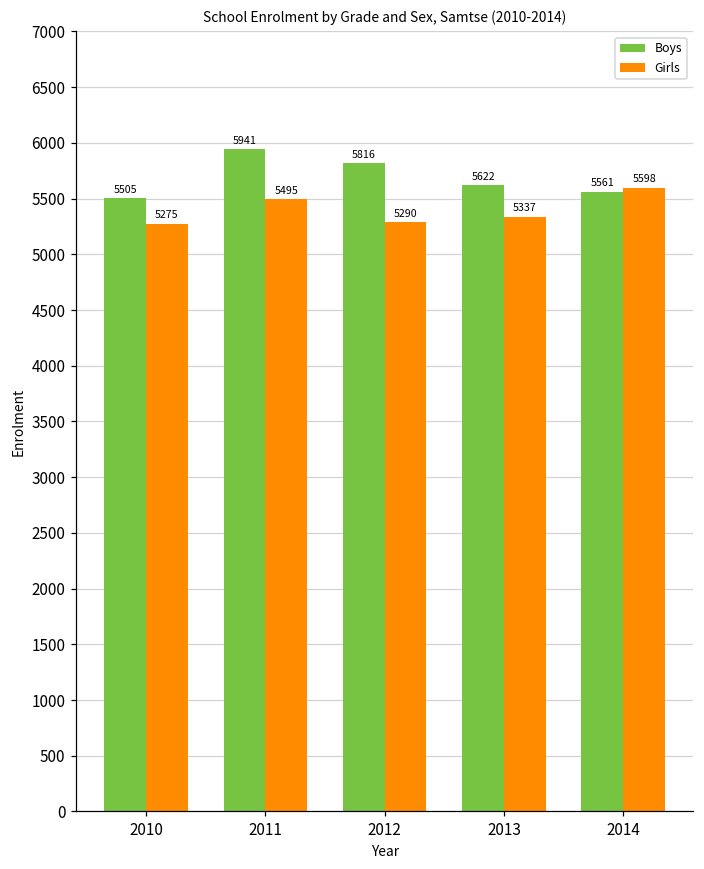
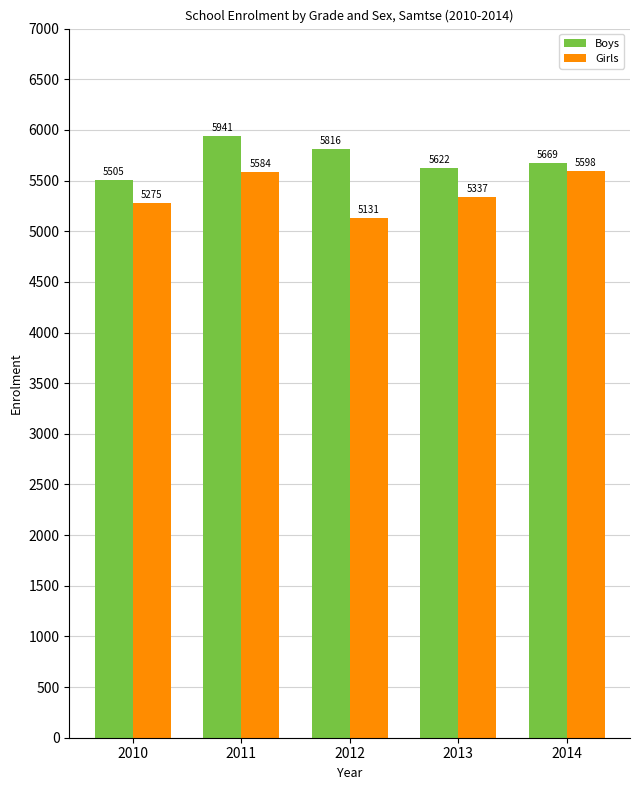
  {
    "Boys": {
      "2010": 5505,
      "2011": 5941,
      "2012": 5816,
      "2013": 5622,
-     "2014": 5561
+     "2014": 5669
    },
    "Girls": {
      "2010": 5275,
-     "2011": 5495,
-     "2012": 5290,
+     "2011": 5584,
+     "2012": 5131,
      "2013": 5337,
      "2014": 5598
    }
  }
